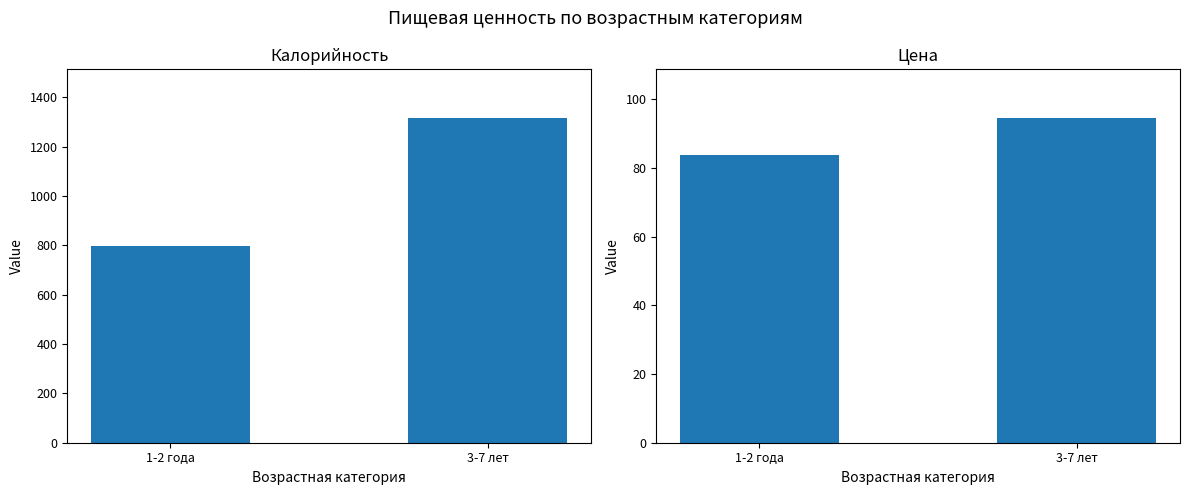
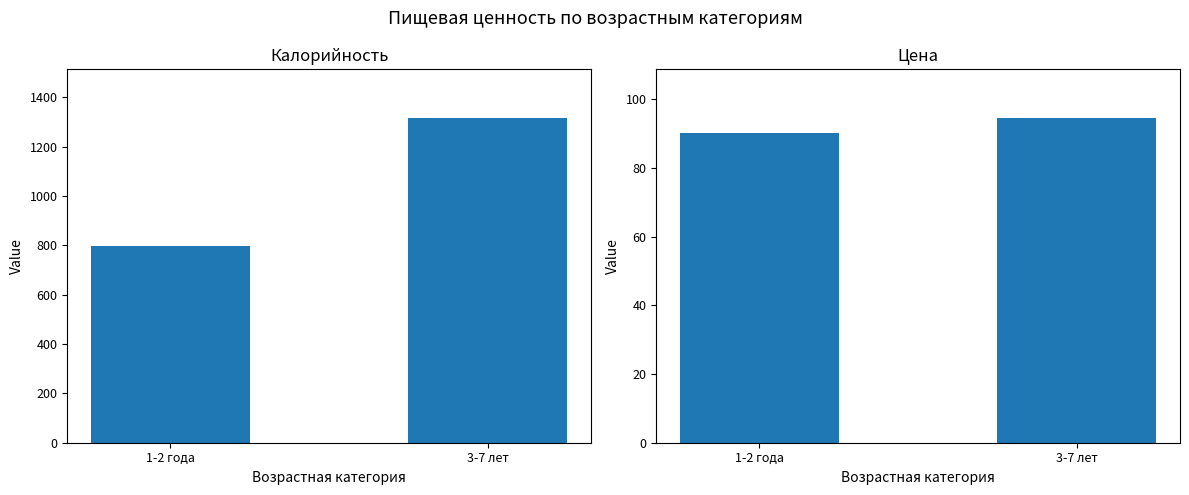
  {
    "Калорийность": {
      "1-2 года": 800,
      "3-7 лет": 1320
    },
    "Цена": {
-     "1-2 года": 84,
+     "1-2 года": 90,
      "3-7 лет": 95
    }
  }
